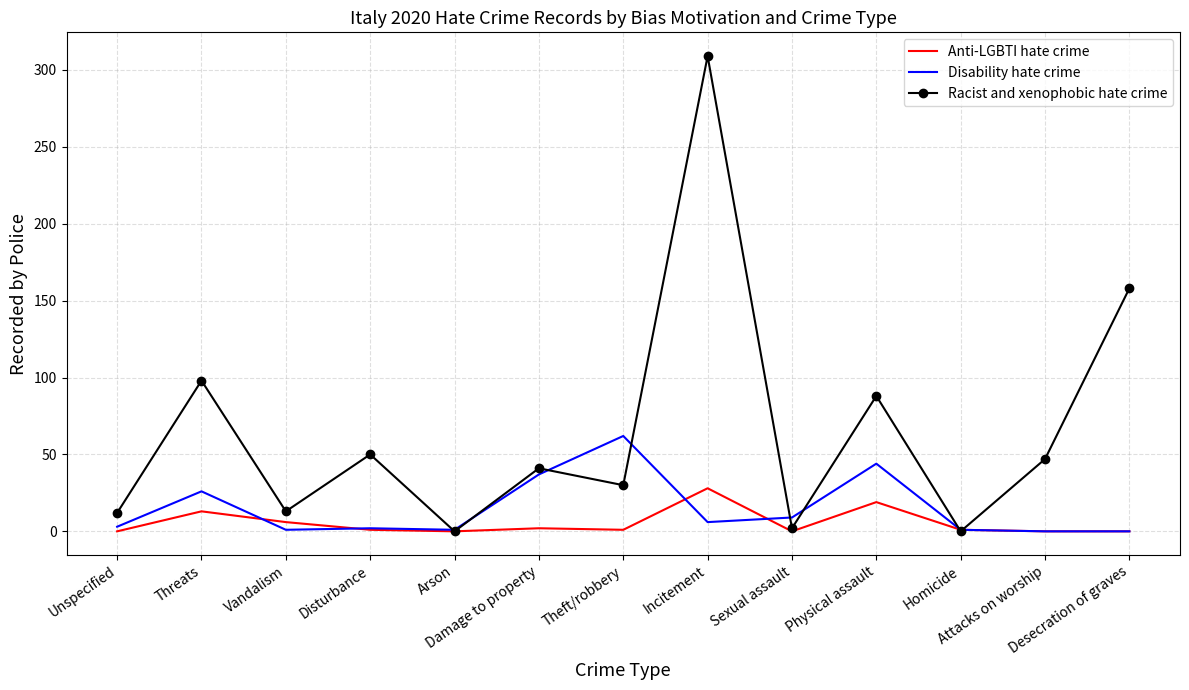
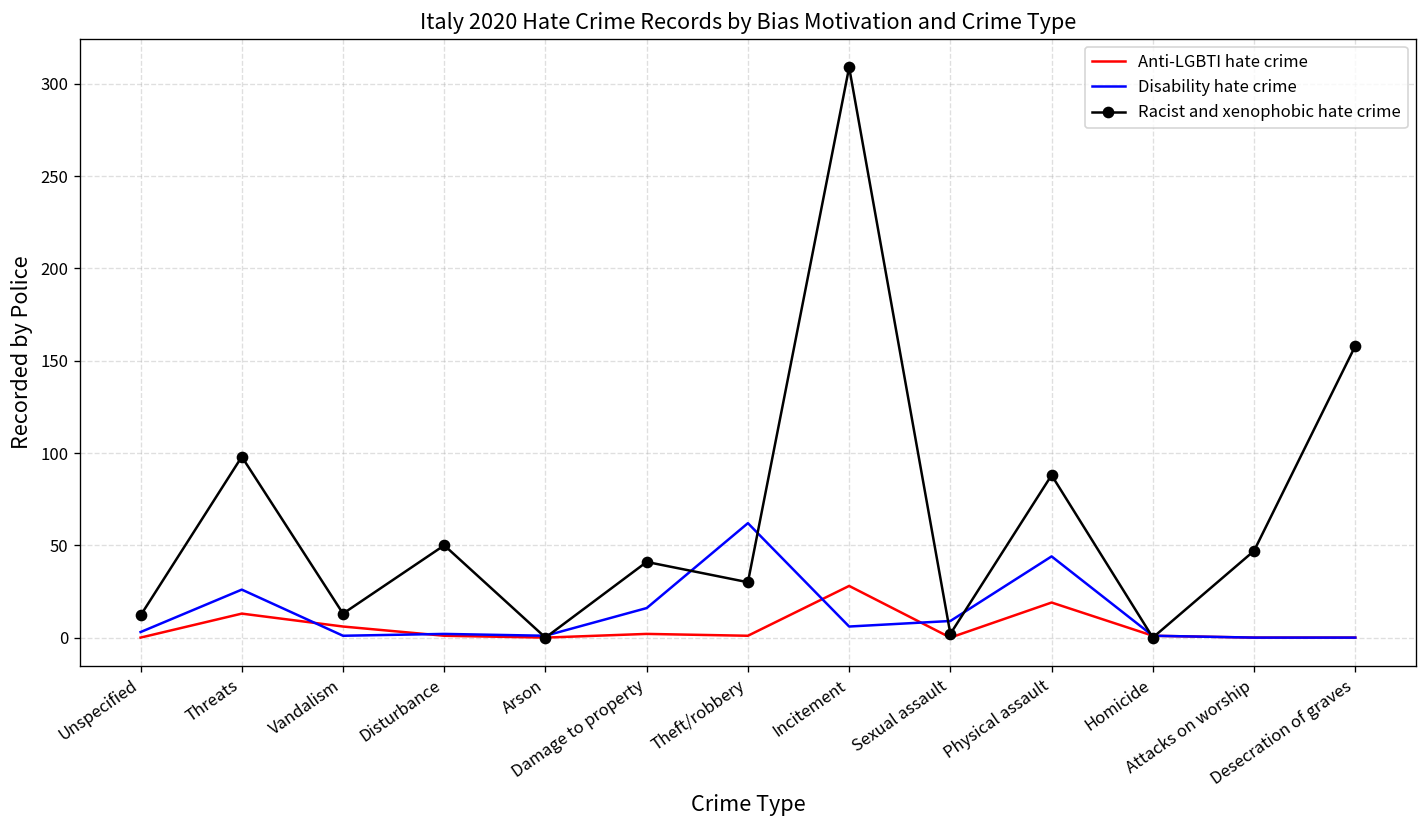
  {
    "Anti-LGBTI hate crime": {
      "Unspecified": 0,
      "Threats": 13,
      "Vandalism": 6,
      "Damage to property": 2,
      "Theft/robbery": 1,
      "Incitement": 28,
      "Sexual assault": 0,
      "Physical assault": 19
    },
    "Disability hate crime": {
      "Unspecified": 3,
      "Threats": 26,
      "Vandalism": 1,
-     "Damage to property": 37,
+     "Damage to property": 16,
      "Theft/robbery": 62,
      "Incitement": 6,
      "Sexual assault": 9,
      "Physical assault": 44
    },
    "Racist and xenophobic hate crime": {
      "Unspecified": 12,
      "Threats": 98,
      "Vandalism": 13,
      "Disturbance": 50,
      "Damage to property": 41,
      "Theft/robbery": 30,
      "Incitement": 309,
      "Sexual assault": 2,
      "Physical assault": 88,
      "Attacks on worship": 47,
      "Desecration of graves": 158
    }
  }
